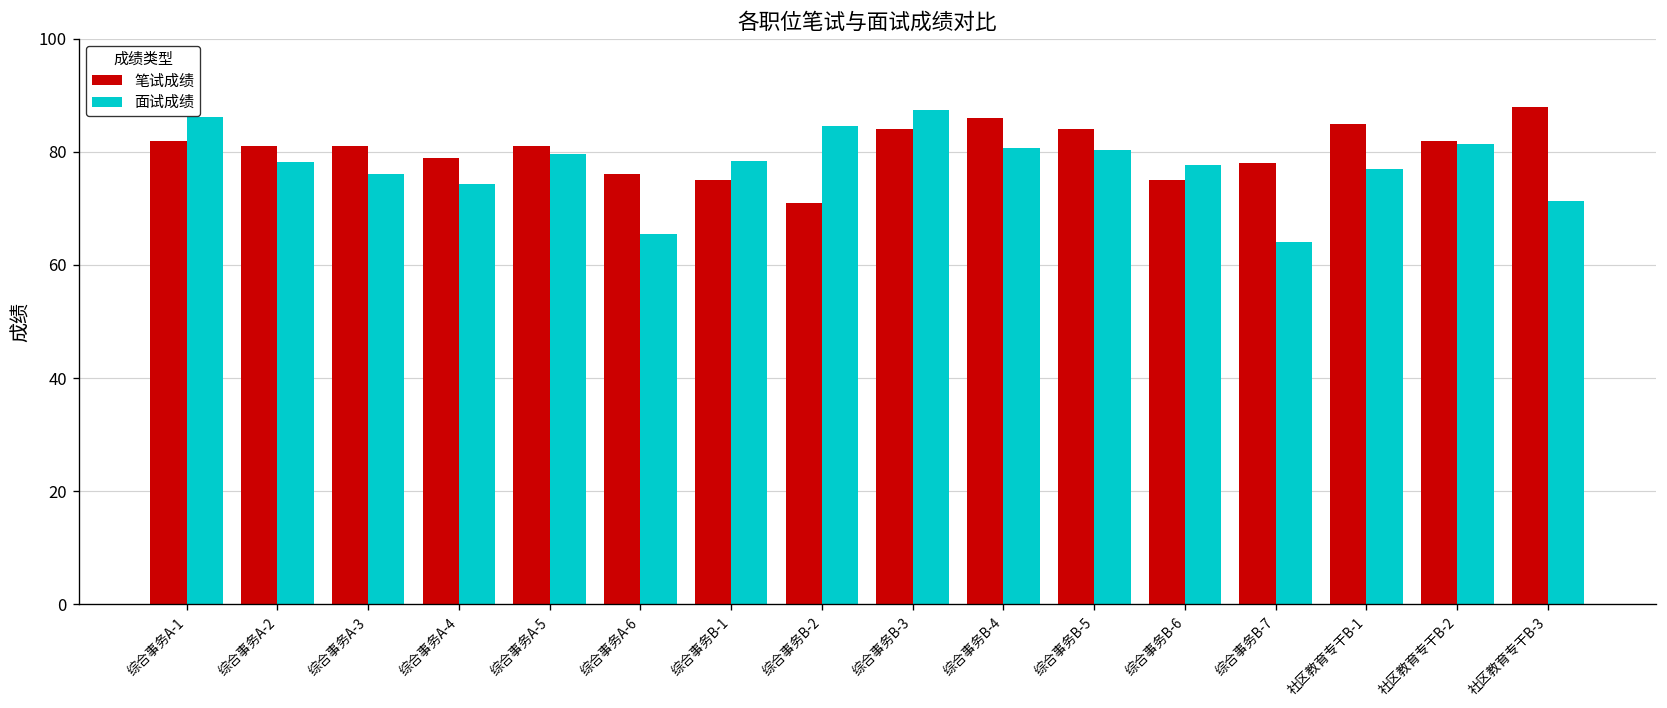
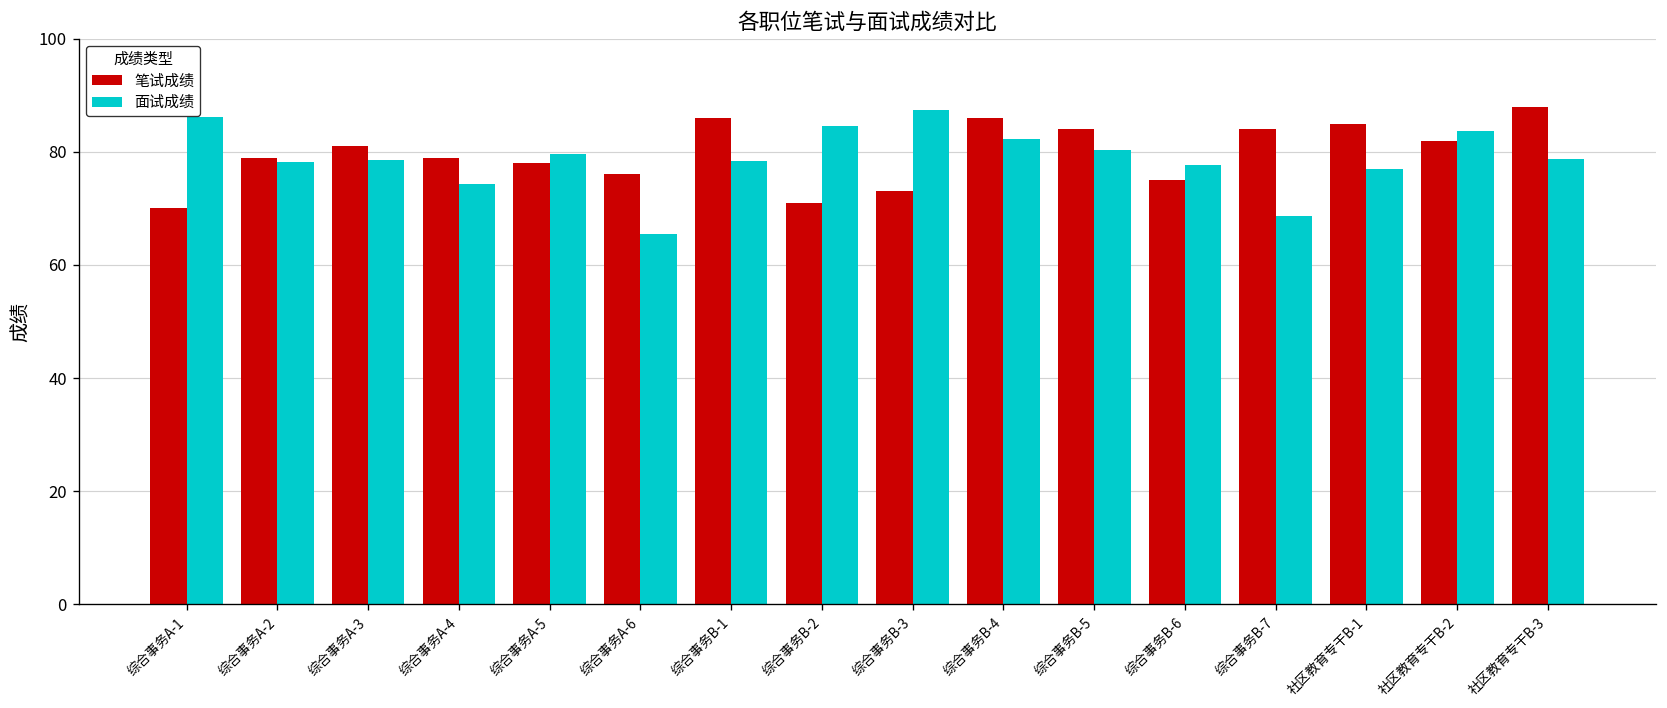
  {
    "笔试成绩": {
-     "综合事务A-1": 82,
-     "综合事务A-2": 81,
+     "综合事务A-1": 70,
+     "综合事务A-2": 79,
      "综合事务A-3": 81,
      "综合事务A-4": 79,
-     "综合事务A-5": 81,
+     "综合事务A-5": 78,
      "综合事务A-6": 76,
-     "综合事务B-1": 75,
+     "综合事务B-1": 86,
      "综合事务B-2": 71,
-     "综合事务B-3": 84,
+     "综合事务B-3": 73,
      "综合事务B-4": 86,
      "综合事务B-5": 84,
      "综合事务B-6": 75,
-     "综合事务B-7": 78,
+     "综合事务B-7": 84,
      "社区教育专干B-1": 85,
      "社区教育专干B-2": 82,
      "社区教育专干B-3": 88
    },
    "面试成绩": {
      "综合事务A-1": 86,
      "综合事务A-2": 78,
-     "综合事务A-3": 76,
+     "综合事务A-3": 79,
      "综合事务A-4": 74,
      "综合事务A-5": 80,
      "综合事务A-6": 66,
      "综合事务B-1": 78,
      "综合事务B-2": 85,
      "综合事务B-3": 87,
-     "综合事务B-4": 81,
+     "综合事务B-4": 82,
      "综合事务B-5": 80,
      "综合事务B-6": 78,
-     "综合事务B-7": 64,
+     "综合事务B-7": 69,
      "社区教育专干B-1": 77,
-     "社区教育专干B-2": 81,
-     "社区教育专干B-3": 71
+     "社区教育专干B-2": 84,
+     "社区教育专干B-3": 79
    }
  }
